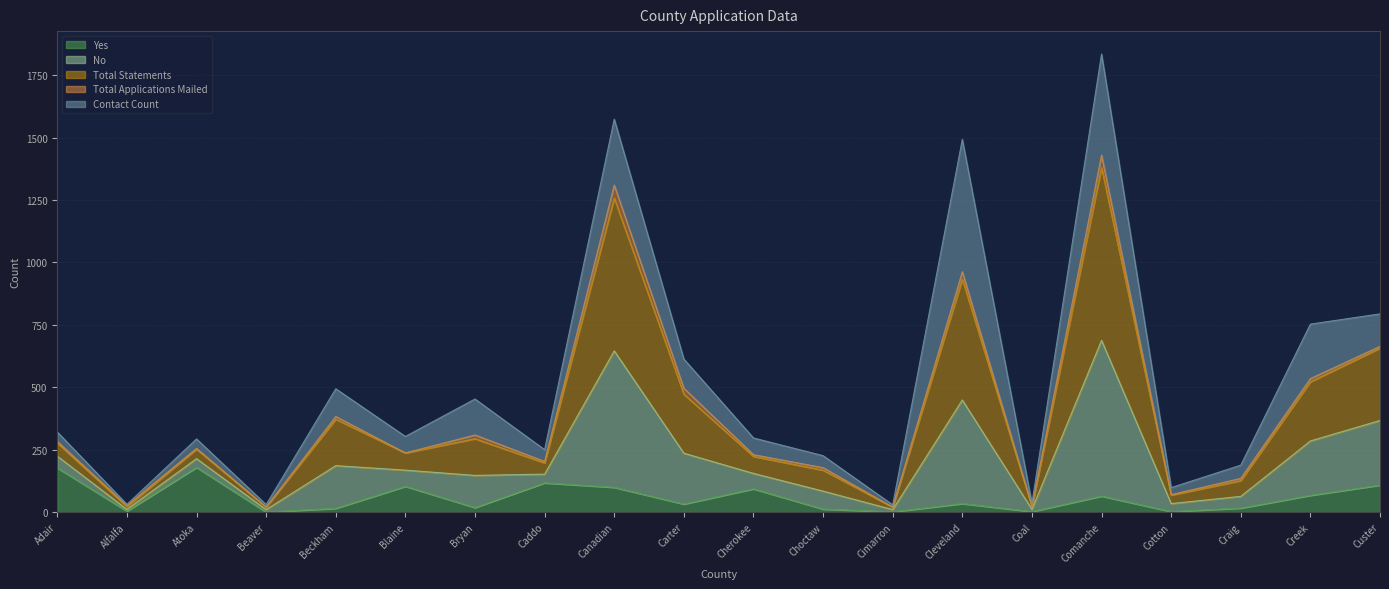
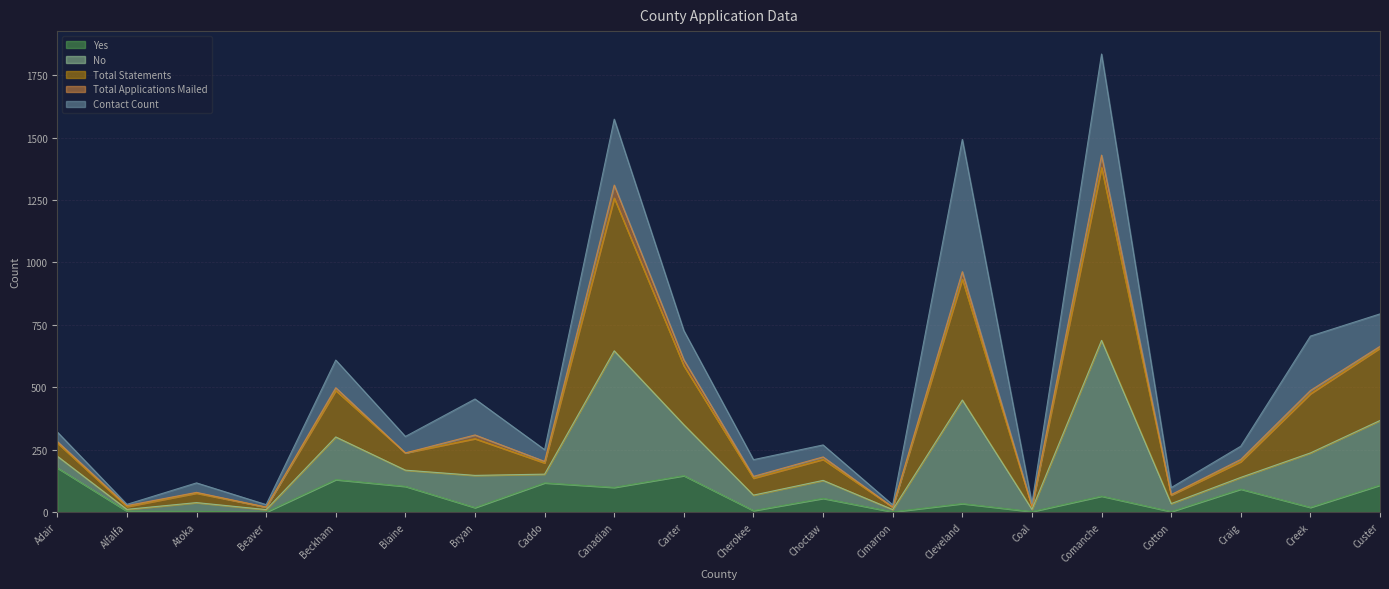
  {
    "Yes": {
      "Adair": 180,
-     "Atoka": 180,
-     "Beckham": 20,
+     "Atoka": 0,
+     "Beckham": 130,
      "Blaine": 100,
      "Bryan": 20,
      "Caddo": 120,
      "Canadian": 100,
-     "Carter": 30,
-     "Cherokee": 90,
-     "Choctaw": 10,
+     "Carter": 150,
+     "Cherokee": 10,
+     "Choctaw": 60,
      "Cleveland": 30,
      "Comanche": 60,
      "Cotton": 0,
-     "Craig": 20,
-     "Creek": 70,
+     "Craig": 90,
+     "Creek": 20,
      "Custer": 110
    }
  }
